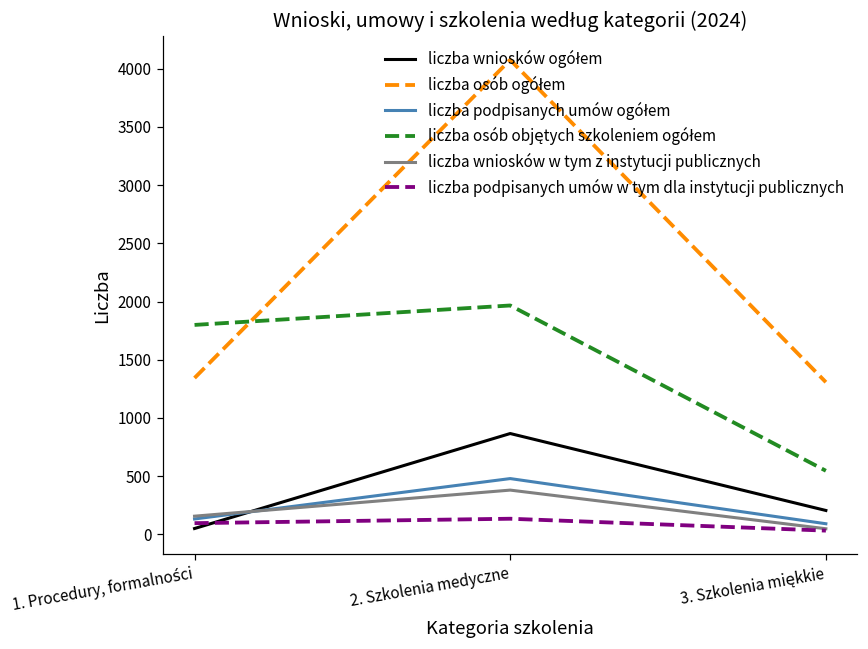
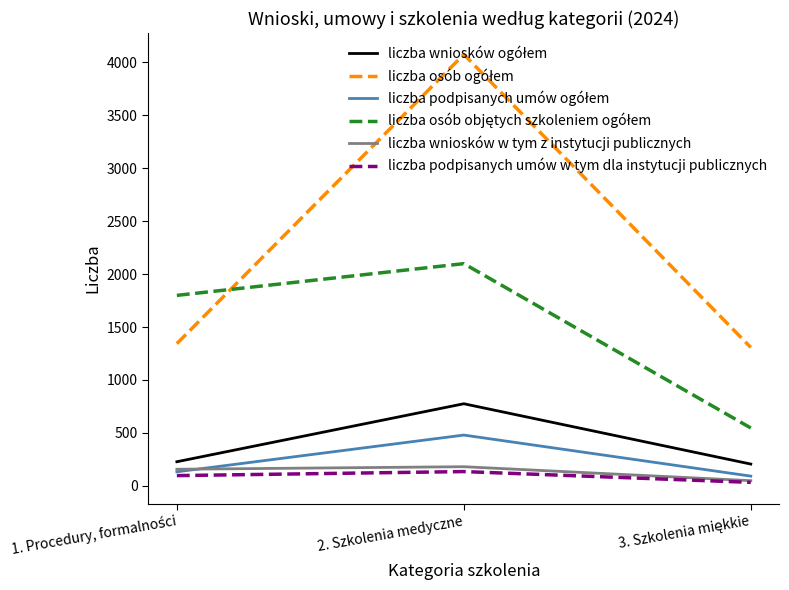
  {
    "liczba wniosków ogółem": {
-     "1. Procedury, formalności": 50,
-     "2. Szkolenia medyczne": 870,
+     "1. Procedury, formalności": 230,
+     "2. Szkolenia medyczne": 780,
      "3. Szkolenia miękkie": 210
    },
    "liczba osób ogółem": {
      "1. Procedury, formalności": 1340,
      "2. Szkolenia medyczne": 4080,
      "3. Szkolenia miękkie": 1310
    },
    "liczba podpisanych umów ogółem": {
      "2. Szkolenia medyczne": 480,
      "3. Szkolenia miękkie": 90
    },
    "liczba osób objętych szkoleniem ogółem": {
      "1. Procedury, formalności": 1800,
-     "2. Szkolenia medyczne": 1970,
+     "2. Szkolenia medyczne": 2100,
      "3. Szkolenia miękkie": 550
    },
    "liczba wniosków w tym z instytucji publicznych": {
-     "2. Szkolenia medyczne": 380
+     "2. Szkolenia medyczne": 180
    },
    "liczba podpisanych umów w tym dla instytucji publicznych": {
      "1. Procedury, formalności": 100,
      "2. Szkolenia medyczne": 130
    }
  }
